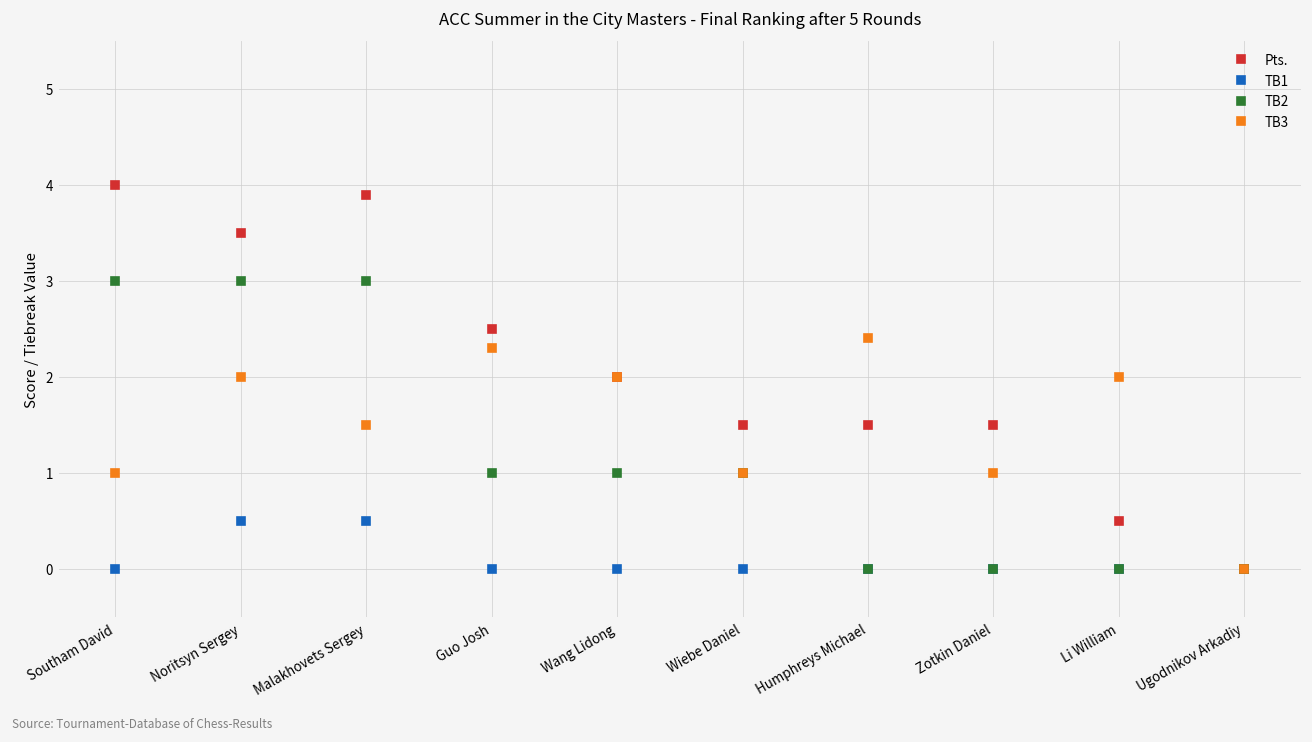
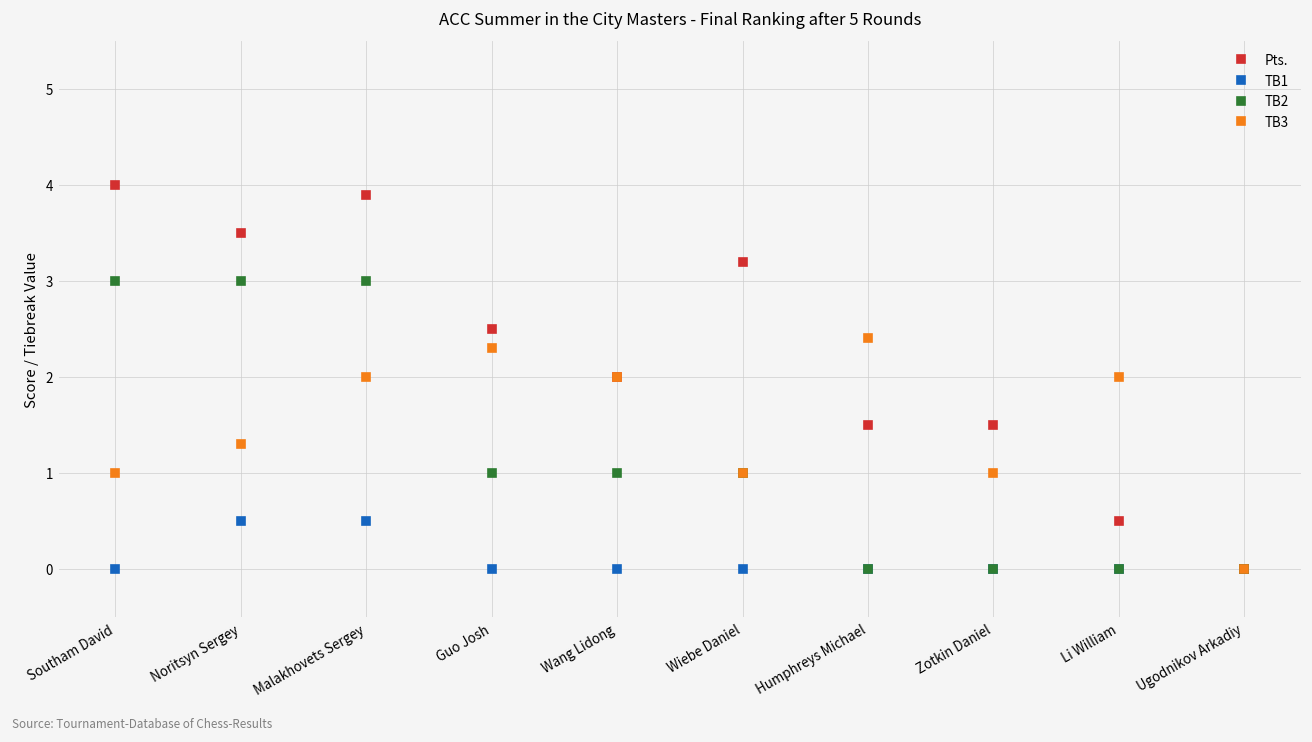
  {
    "Pts.": {
      "Southam David": 4.0,
      "Noritsyn Sergey": 3.5,
      "Malakhovets Sergey": 3.9,
      "Guo Josh": 2.5,
-     "Wiebe Daniel": 1.5,
+     "Wiebe Daniel": 3.2,
      "Humphreys Michael": 1.5,
      "Zotkin Daniel": 1.5,
      "Li William": 0.5
    },
    "TB1": {
      "Southam David": 0.0,
      "Noritsyn Sergey": 0.5,
      "Malakhovets Sergey": 0.5,
      "Guo Josh": 0.0,
      "Wang Lidong": 0.0,
      "Wiebe Daniel": 0.0
    },
    "TB2": {
      "Southam David": 3.0,
      "Noritsyn Sergey": 3.0,
      "Malakhovets Sergey": 3.0,
      "Guo Josh": 1.0,
      "Wang Lidong": 1.0
    },
    "TB3": {
      "Southam David": 1.0,
-     "Noritsyn Sergey": 2.0,
-     "Malakhovets Sergey": 1.5,
+     "Noritsyn Sergey": 1.3,
+     "Malakhovets Sergey": 2.0,
      "Guo Josh": 2.3,
      "Humphreys Michael": 2.4,
      "Zotkin Daniel": 1.0,
      "Li William": 2.0
    }
  }
